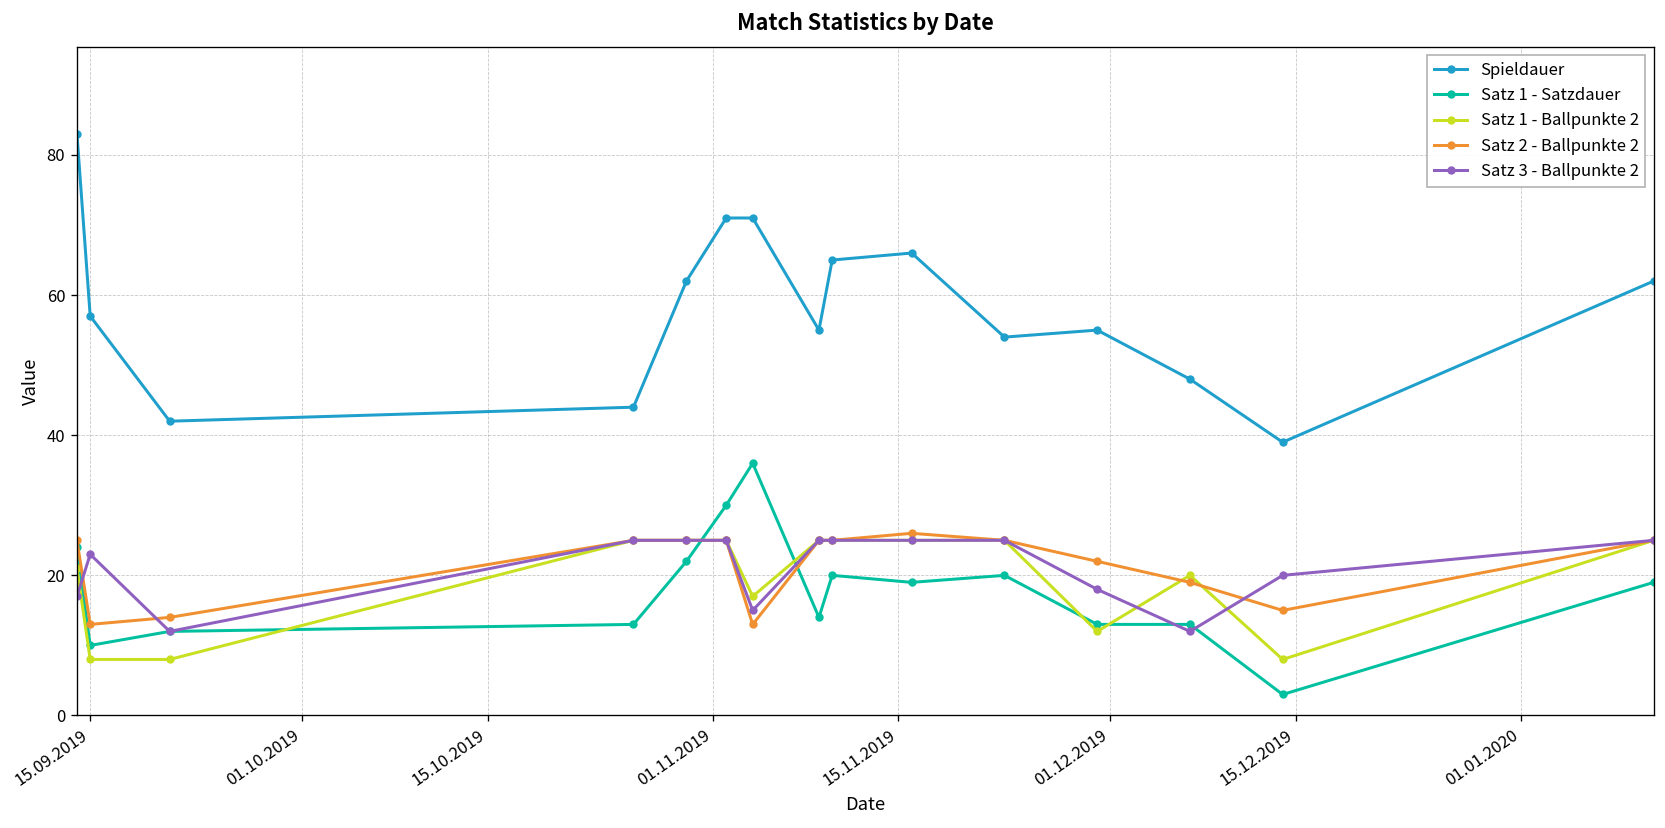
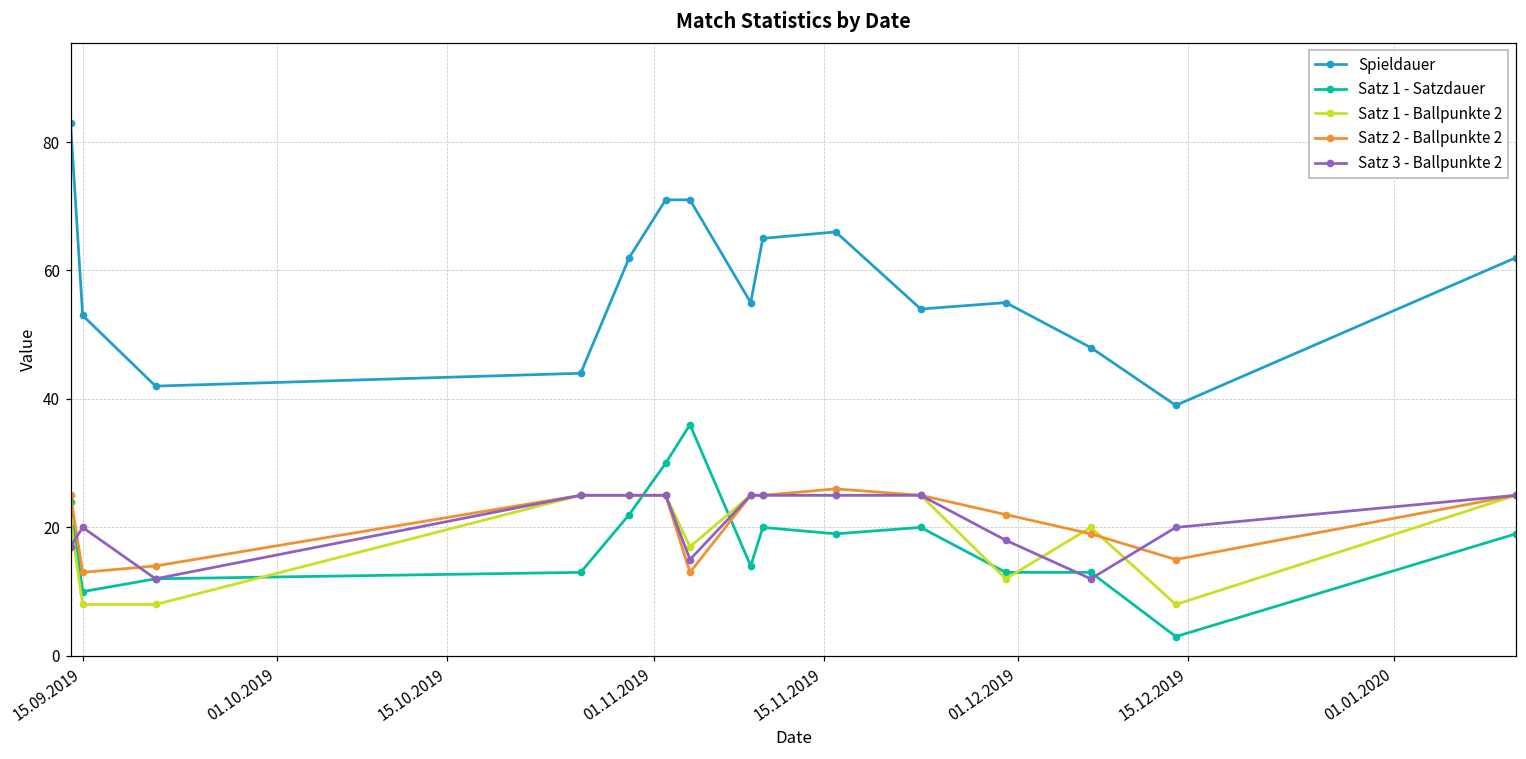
  {
    "Spieldauer": {
-     "15.09.2019": 57
+     "15.09.2019": 53
    },
    "Satz 1 - Satzdauer": {
      "15.09.2019": 10
    },
    "Satz 1 - Ballpunkte 2": {
      "15.09.2019": 8
    },
    "Satz 2 - Ballpunkte 2": {
      "15.09.2019": 13
    },
    "Satz 3 - Ballpunkte 2": {
-     "15.09.2019": 23
+     "15.09.2019": 20
    }
  }
